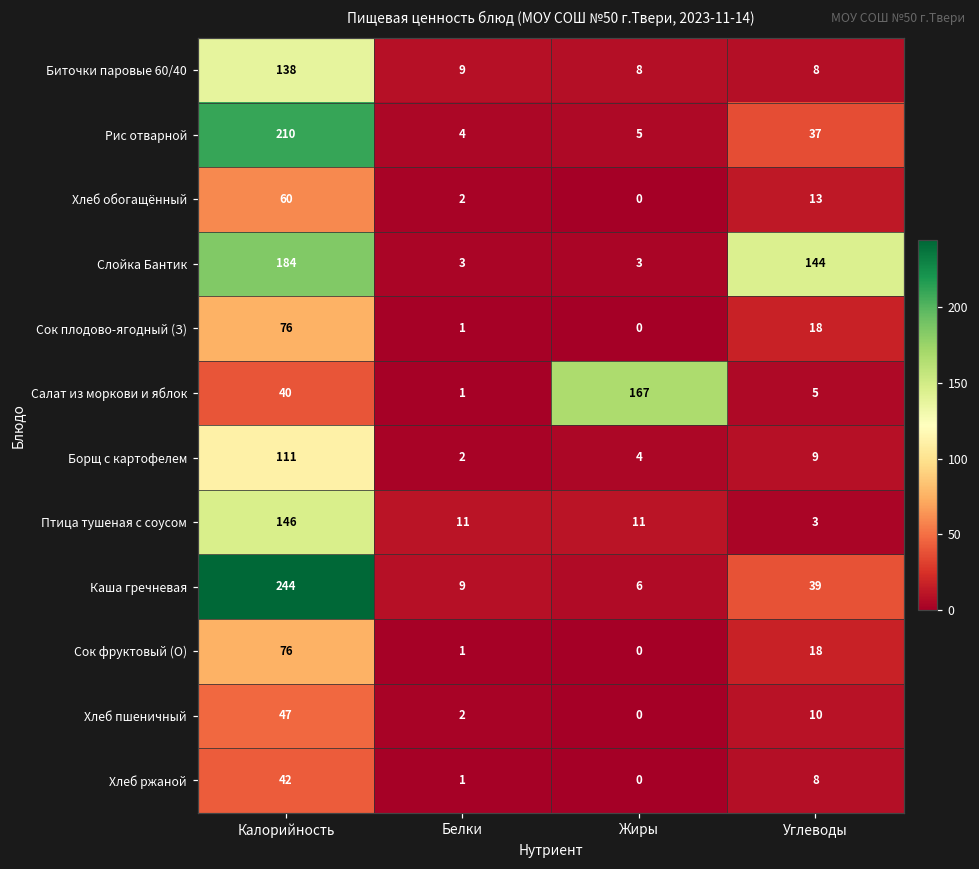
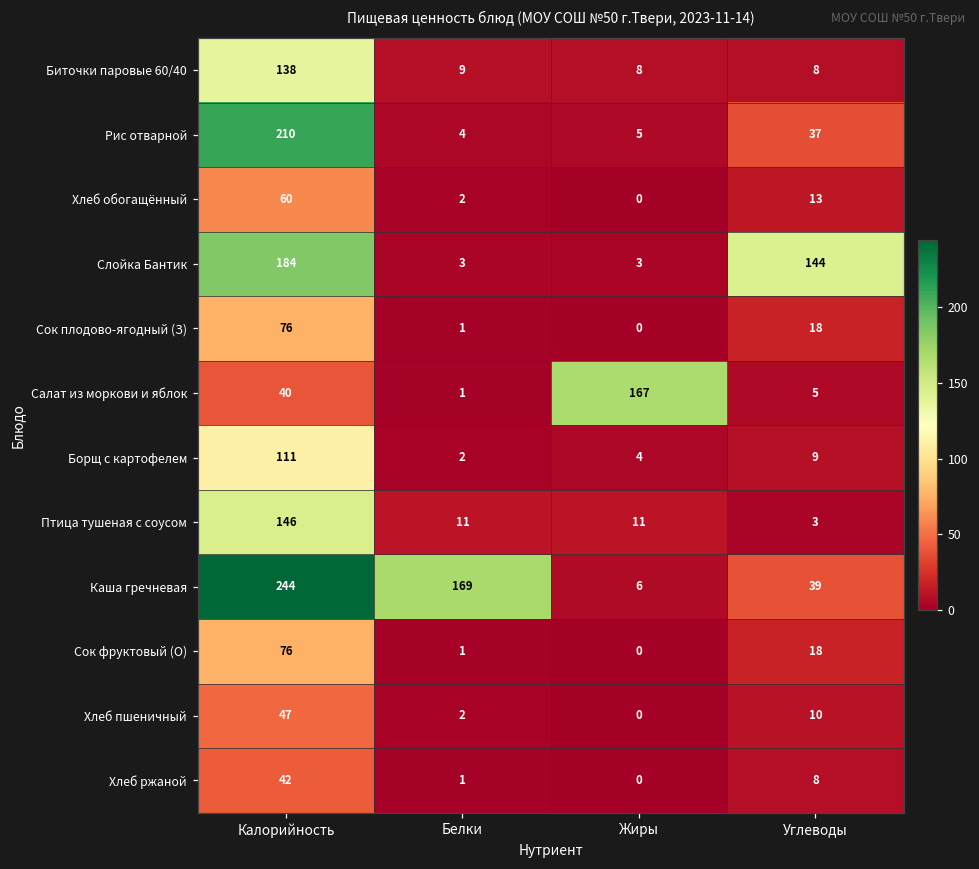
  {
    "Биточки паровые 60/40": {
      "Калорийность": 138,
      "Белки": 9,
      "Жиры": 8,
      "Углеводы": 8
    },
    "Рис отварной": {
      "Калорийность": 210,
      "Белки": 4,
      "Жиры": 5,
      "Углеводы": 37
    },
    "Хлеб обогащённый": {
      "Калорийность": 60,
      "Белки": 2,
      "Жиры": 0,
      "Углеводы": 13
    },
    "Слойка Бантик": {
      "Калорийность": 184,
      "Белки": 3,
      "Жиры": 3,
      "Углеводы": 144
    },
    "Сок плодово-ягодный (З)": {
      "Калорийность": 76,
      "Белки": 1,
      "Жиры": 0,
      "Углеводы": 18
    },
    "Салат из моркови и яблок": {
      "Калорийность": 40,
      "Белки": 1,
      "Жиры": 167,
      "Углеводы": 5
    },
    "Борщ с картофелем": {
      "Калорийность": 111,
      "Белки": 2,
      "Жиры": 4,
      "Углеводы": 9
    },
    "Птица тушеная с соусом": {
      "Калорийность": 146,
      "Белки": 11,
      "Жиры": 11,
      "Углеводы": 3
    },
    "Каша гречневая": {
      "Калорийность": 244,
-     "Белки": 9,
+     "Белки": 169,
      "Жиры": 6,
      "Углеводы": 39
    },
    "Сок фруктовый (О)": {
      "Калорийность": 76,
      "Белки": 1,
      "Жиры": 0,
      "Углеводы": 18
    },
    "Хлеб пшеничный": {
      "Калорийность": 47,
      "Белки": 2,
      "Жиры": 0,
      "Углеводы": 10
    },
    "Хлеб ржаной": {
      "Калорийность": 42,
      "Белки": 1,
      "Жиры": 0,
      "Углеводы": 8
    }
  }
